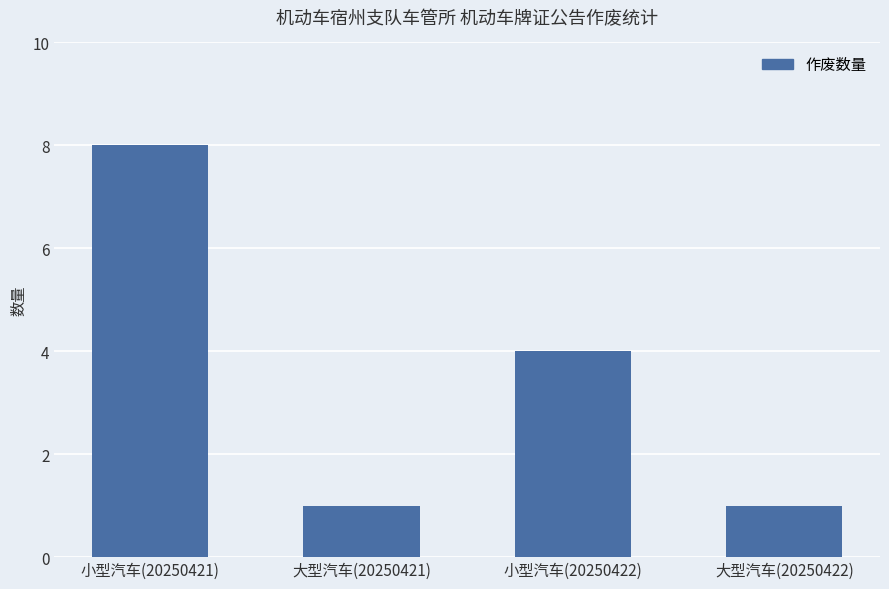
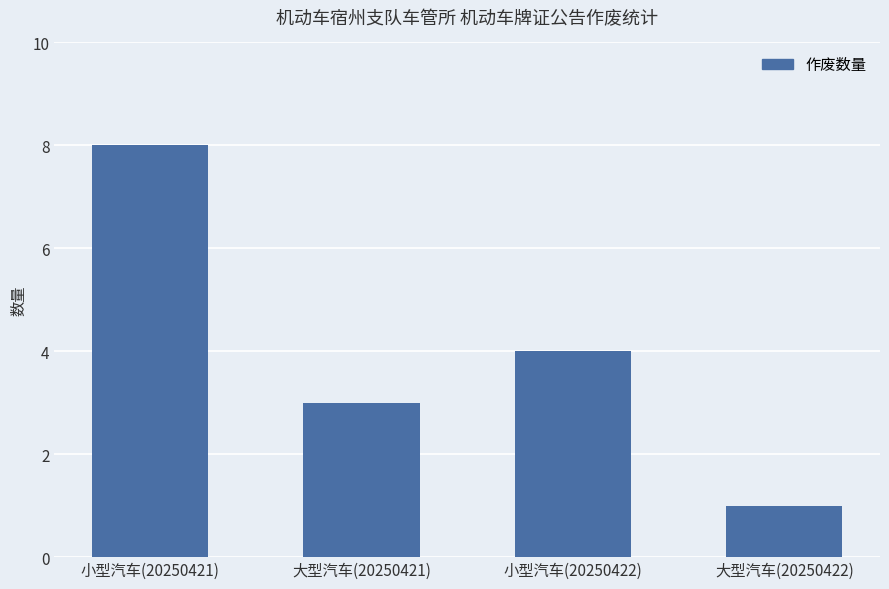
  {
    "小型汽车(20250421)": 8,
-   "大型汽车(20250421)": 1,
+   "大型汽车(20250421)": 3,
    "小型汽车(20250422)": 4,
    "大型汽车(20250422)": 1
  }
